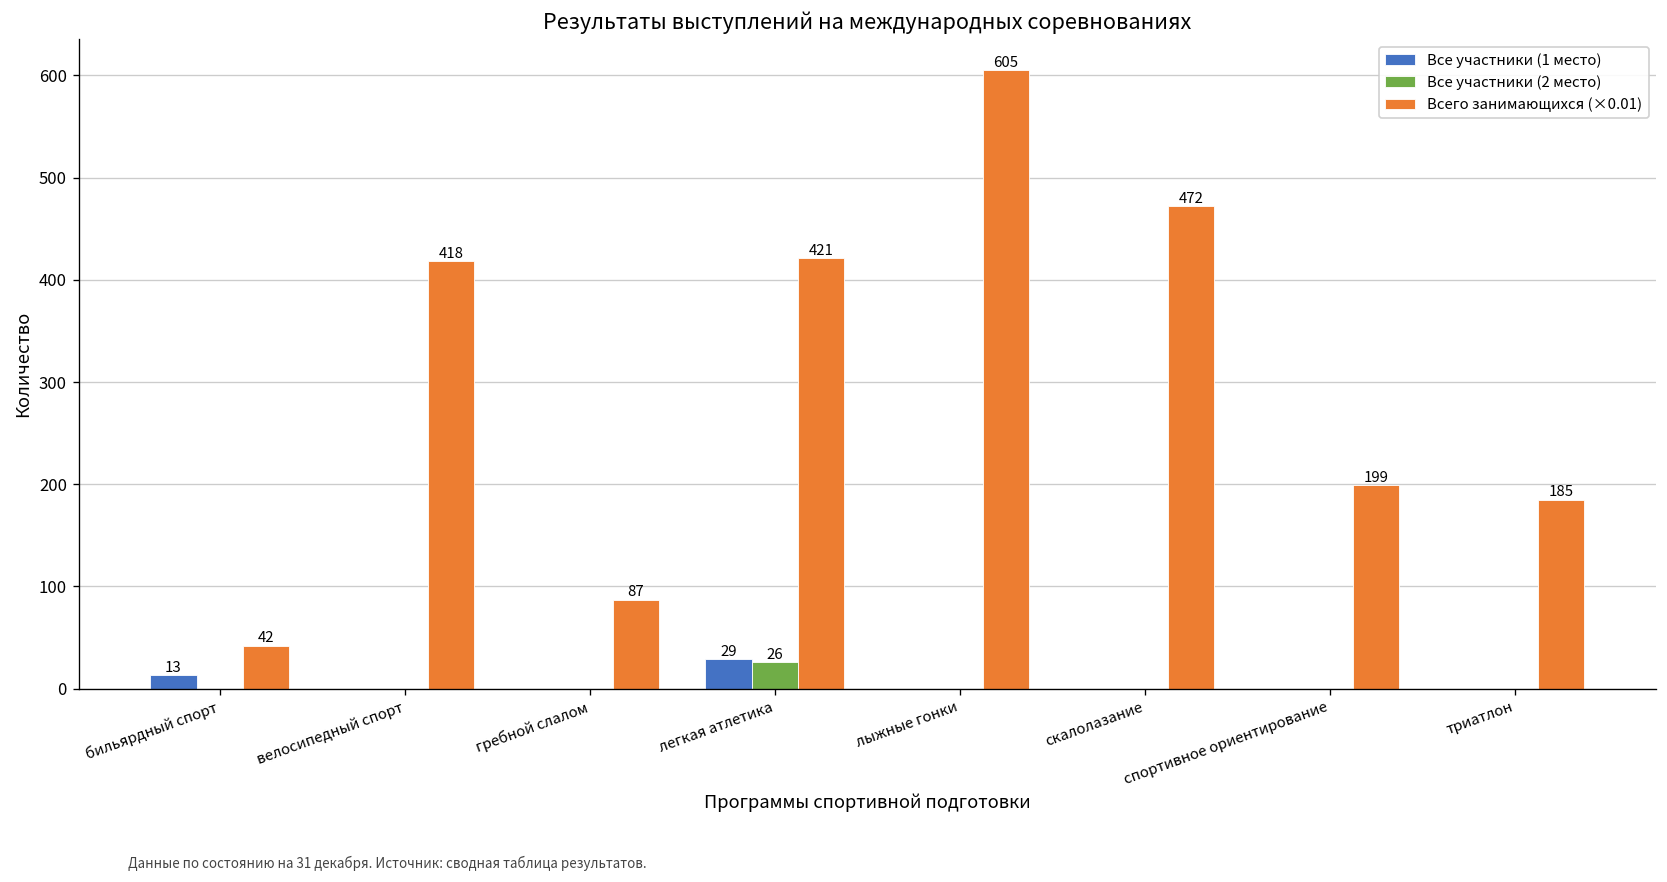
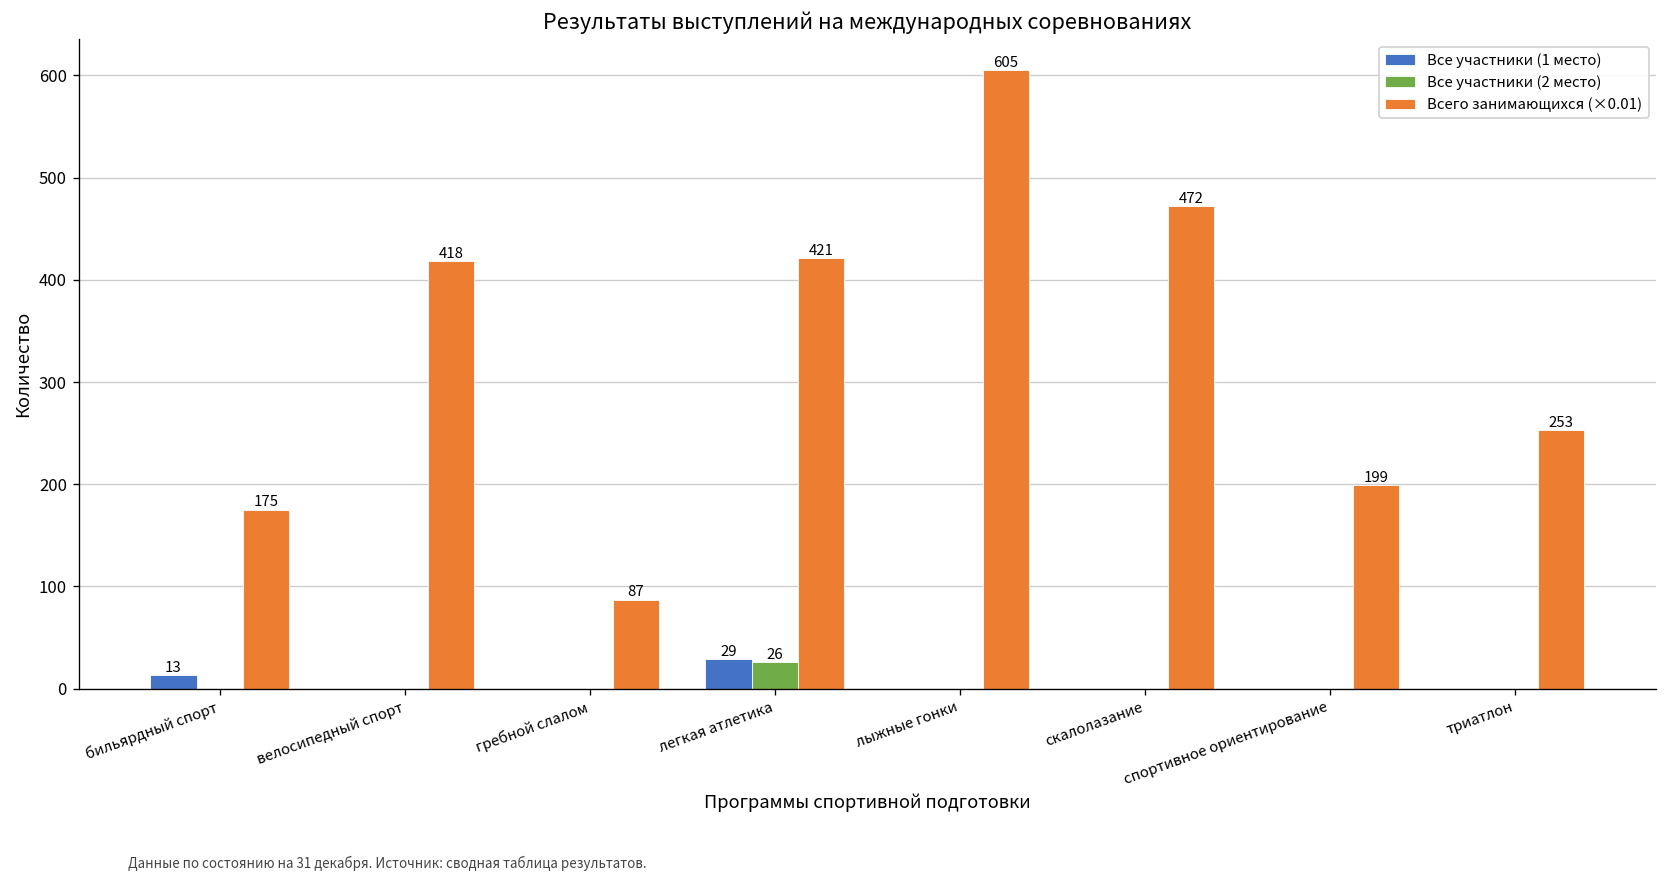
  {
    "Все участники (1 место)": {
      "бильярдный спорт": 13,
      "легкая атлетика": 29
    },
    "Все участники (2 место)": {
      "легкая атлетика": 26
    },
    "Всего занимающихся (×0.01)": {
-     "бильярдный спорт": 42,
+     "бильярдный спорт": 175,
      "велосипедный спорт": 418,
      "гребной слалом": 87,
      "легкая атлетика": 421,
      "лыжные гонки": 605,
      "скалолазание": 472,
      "спортивное ориентирование": 199,
-     "триатлон": 185
+     "триатлон": 253
    }
  }
